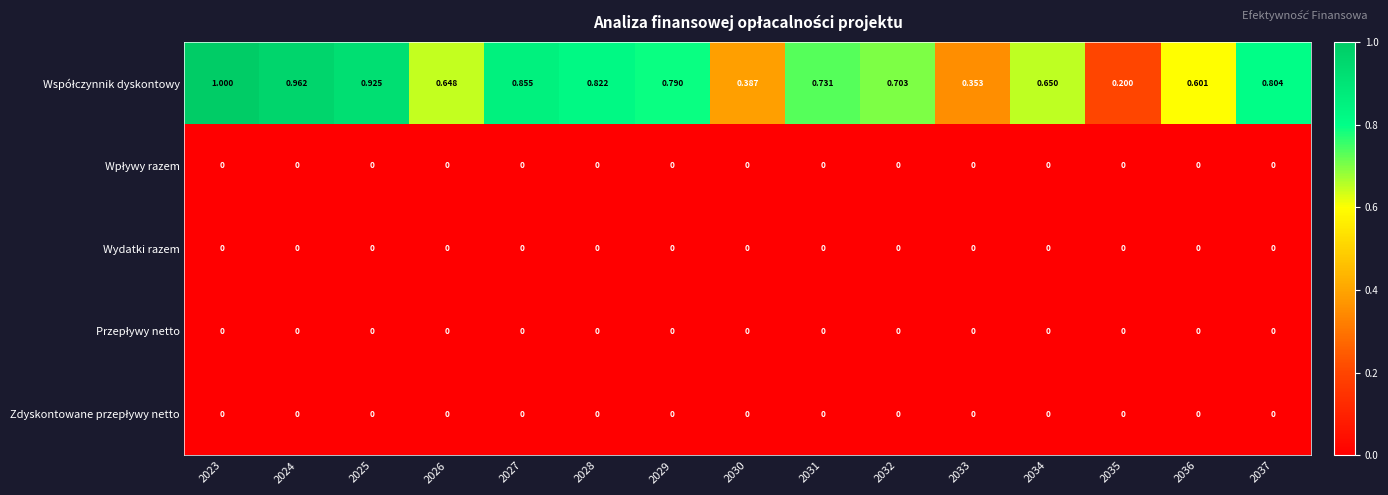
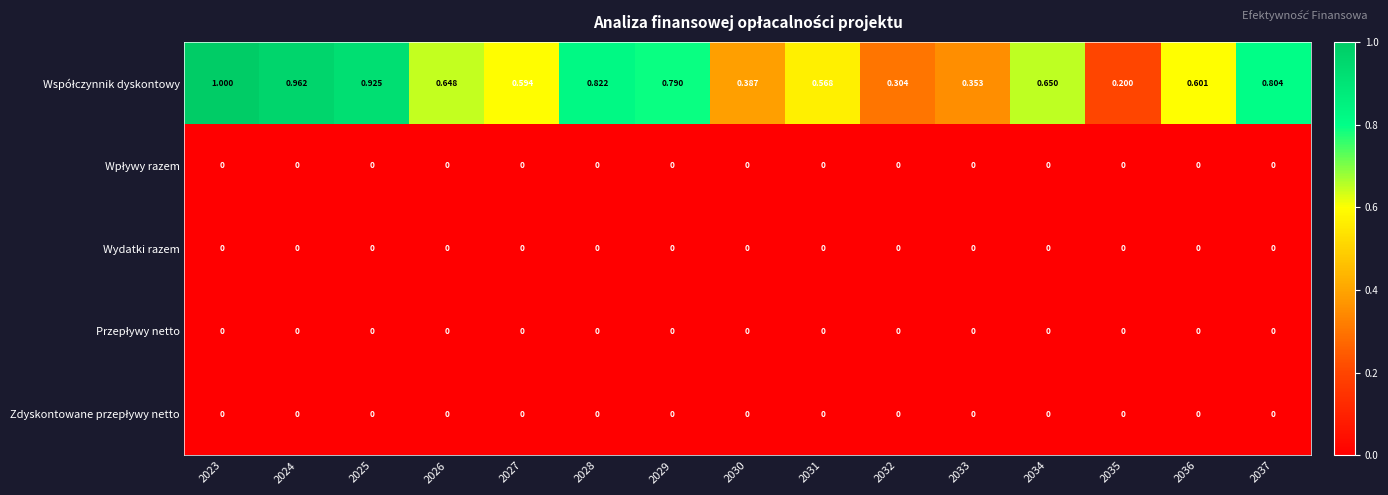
  {
    "Współczynnik dyskontowy": {
      "2023": 1.000,
      "2024": 0.962,
      "2025": 0.925,
      "2026": 0.648,
-     "2027": 0.855,
+     "2027": 0.594,
      "2028": 0.822,
      "2029": 0.790,
      "2030": 0.387,
-     "2031": 0.731,
-     "2032": 0.703,
+     "2031": 0.568,
+     "2032": 0.304,
      "2033": 0.353,
      "2034": 0.650,
      "2035": 0.200,
      "2036": 0.601,
      "2037": 0.804
    },
    "Wpływy razem": {
      "2023": 0,
      "2024": 0,
      "2025": 0,
      "2026": 0,
      "2027": 0,
      "2028": 0,
      "2029": 0,
      "2030": 0,
      "2031": 0,
      "2032": 0,
      "2033": 0,
      "2034": 0,
      "2035": 0,
      "2036": 0,
      "2037": 0
    },
    "Wydatki razem": {
      "2023": 0,
      "2024": 0,
      "2025": 0,
      "2026": 0,
      "2027": 0,
      "2028": 0,
      "2029": 0,
      "2030": 0,
      "2031": 0,
      "2032": 0,
      "2033": 0,
      "2034": 0,
      "2035": 0,
      "2036": 0,
      "2037": 0
    },
    "Przepływy netto": {
      "2023": 0,
      "2024": 0,
      "2025": 0,
      "2026": 0,
      "2027": 0,
      "2028": 0,
      "2029": 0,
      "2030": 0,
      "2031": 0,
      "2032": 0,
      "2033": 0,
      "2034": 0,
      "2035": 0,
      "2036": 0,
      "2037": 0
    },
    "Zdyskontowane przepływy netto": {
      "2023": 0,
      "2024": 0,
      "2025": 0,
      "2026": 0,
      "2027": 0,
      "2028": 0,
      "2029": 0,
      "2030": 0,
      "2031": 0,
      "2032": 0,
      "2033": 0,
      "2034": 0,
      "2035": 0,
      "2036": 0,
      "2037": 0
    }
  }
